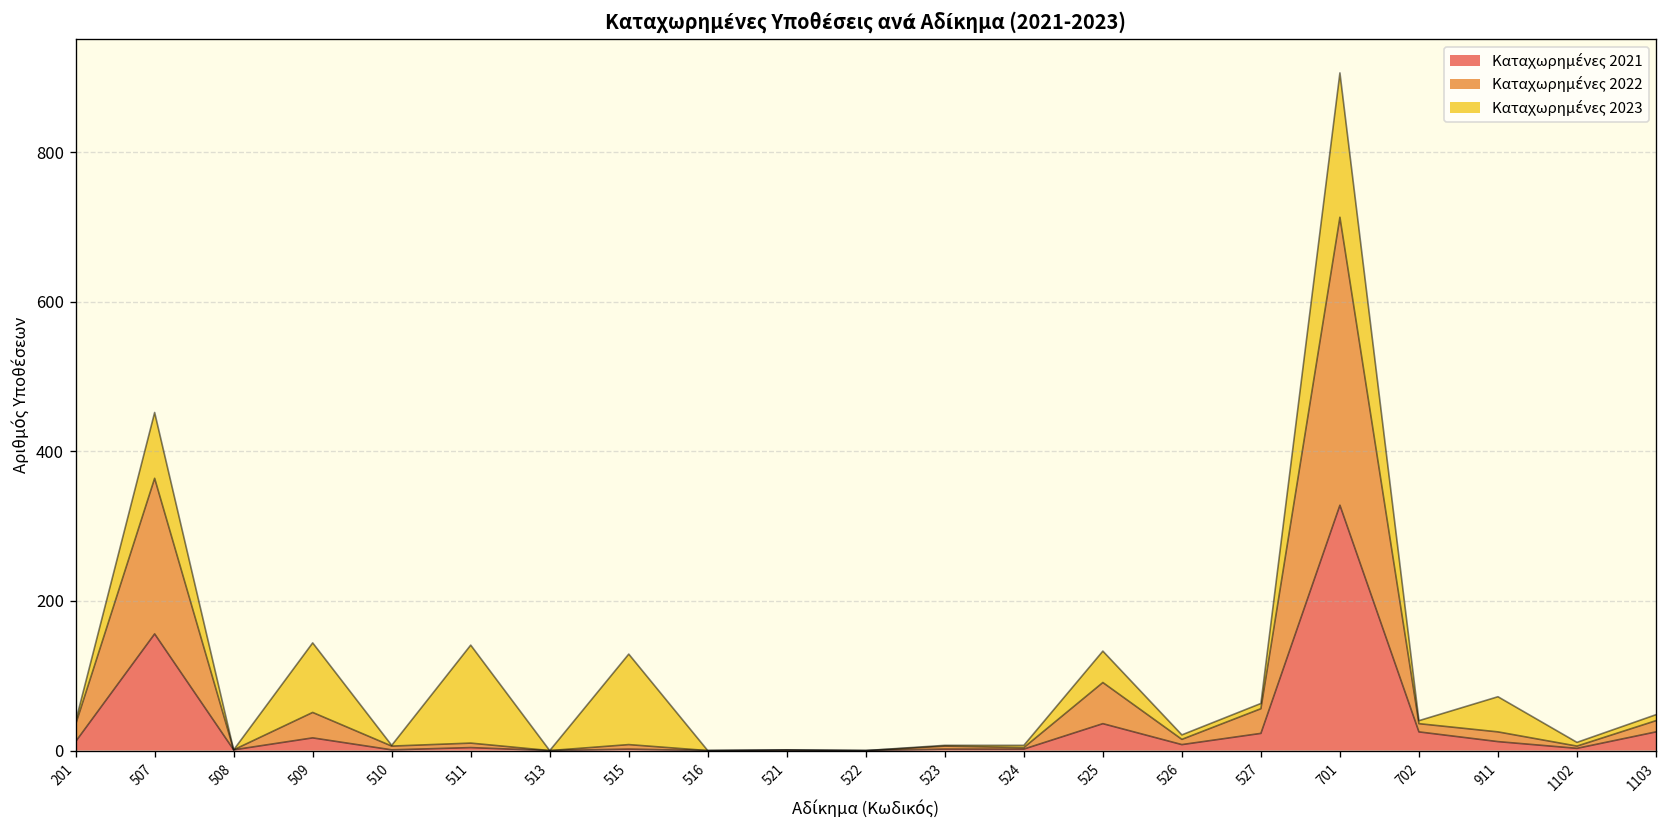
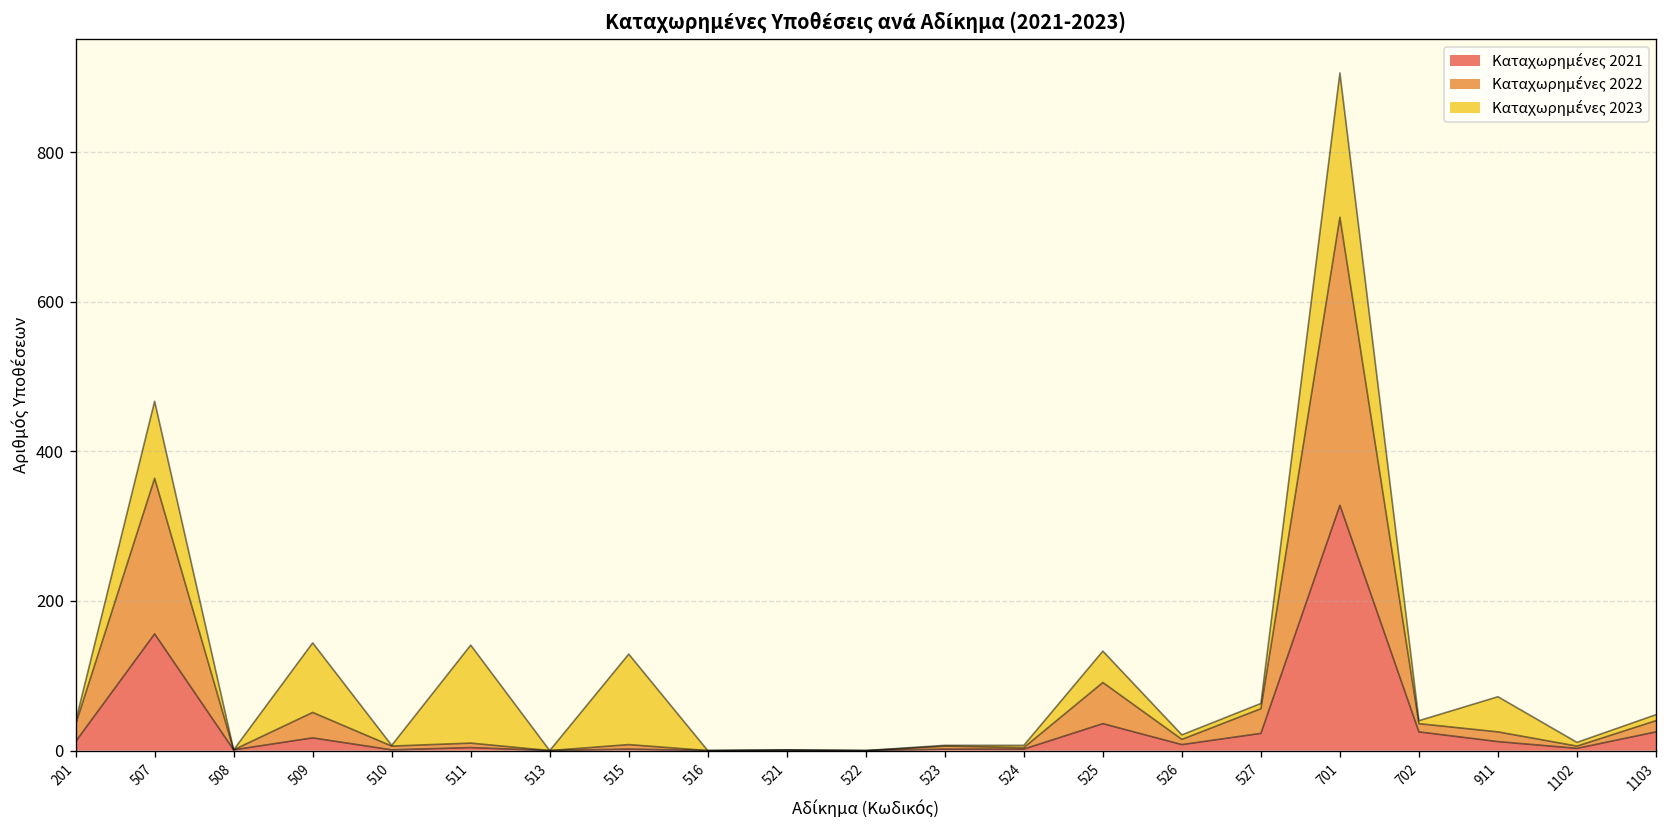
  {
    "Καταχωρημένες 2023": {
-     "507": 90,
+     "507": 100,
      "509": 90,
      "511": 130,
      "515": 120,
      "525": 40,
      "526": 10,
      "527": 10,
      "701": 190,
      "911": 50,
      "1102": 10,
      "1103": 10
    }
  }
